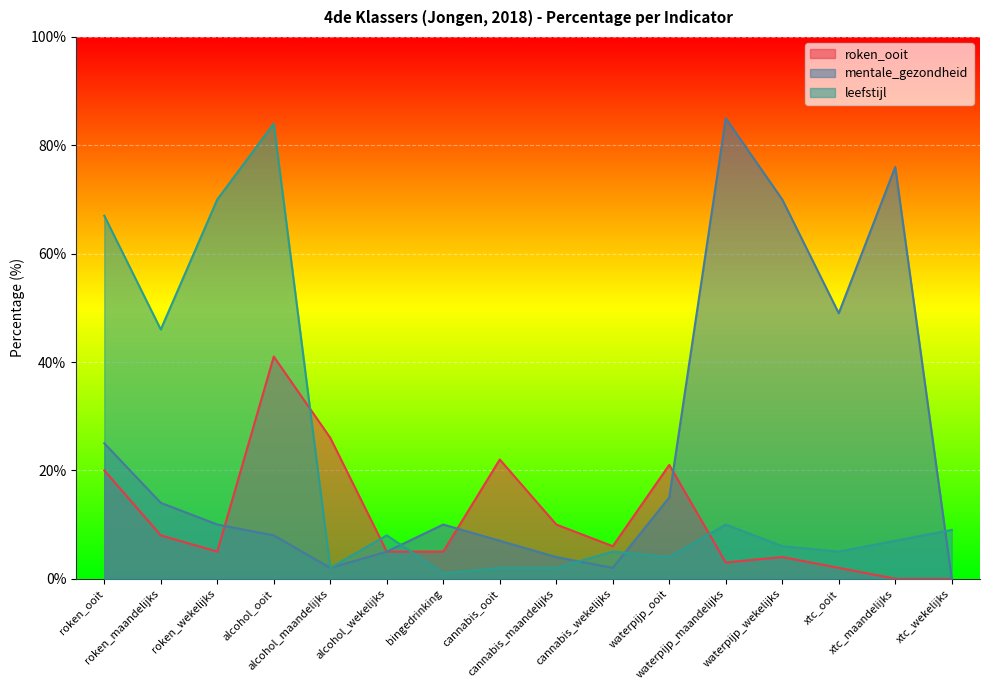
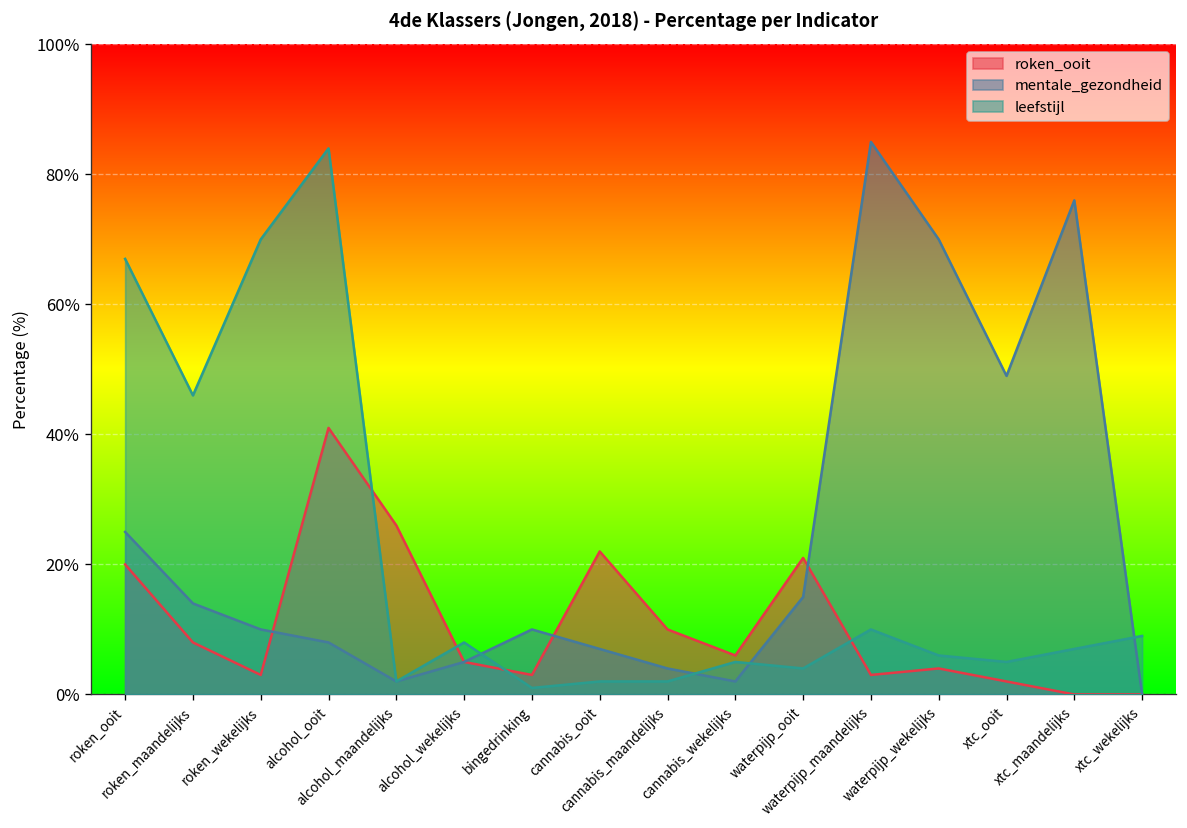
  {
    "roken_ooit": {
      "roken_ooit": "20%",
      "roken_maandelijks": "8%",
-     "roken_wekelijks": "5%",
+     "roken_wekelijks": "3%",
      "alcohol_ooit": "41%",
      "alcohol_maandelijks": "26%",
-     "bingedrinking": "5%",
+     "bingedrinking": "3%",
      "cannabis_ooit": "22%",
      "cannabis_maandelijks": "10%",
      "cannabis_wekelijks": "6%",
      "waterpijp_ooit": "21%",
      "waterpijp_maandelijks": "3%",
      "waterpijp_wekelijks": "4%",
      "xtc_ooit": "2%",
      "xtc_maandelijks": "0%"
    }
  }
